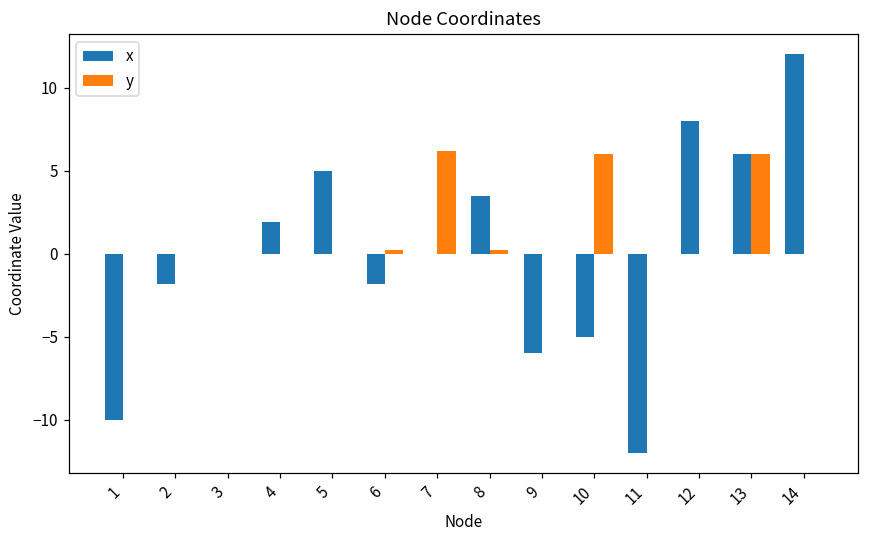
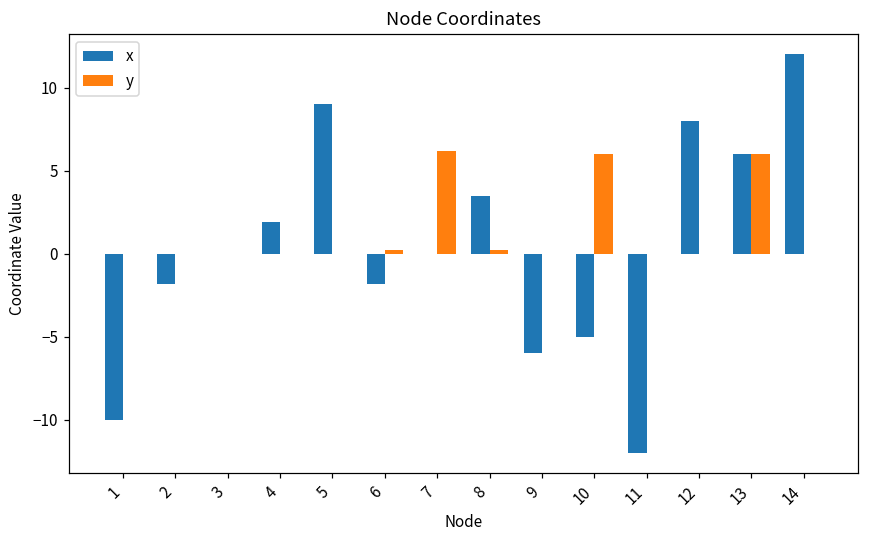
  {
    "x": {
      "1": -10,
      "2": -1.8,
      "3": 0,
      "4": 2,
-     "5": 5,
+     "5": 9,
      "6": -1.8,
      "7": 0,
      "8": 3.5,
      "9": -6,
      "10": -5,
      "11": -12,
      "12": 8,
      "13": 6,
      "14": 12
    },
    "y": {
      "1": 0,
      "2": 0,
      "3": 0,
      "4": 0,
      "5": 0,
      "6": 0.2,
      "7": 6.2,
      "8": 0.2,
      "9": 0,
      "10": 6,
      "11": 0,
      "12": 0,
      "13": 6,
      "14": 0
    }
  }
